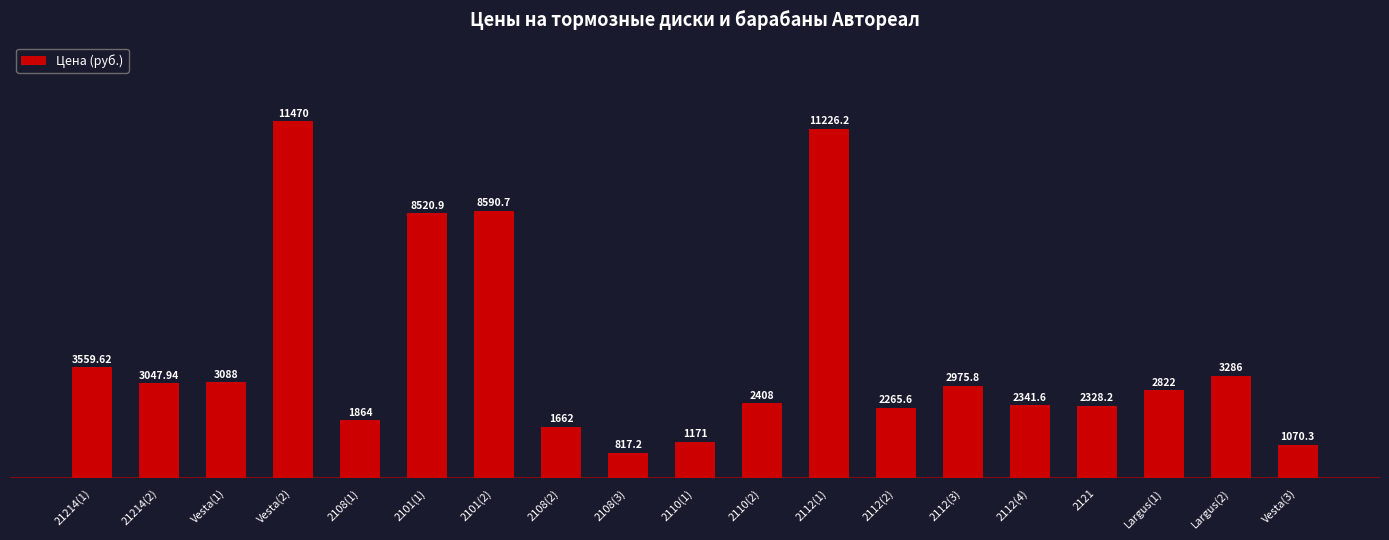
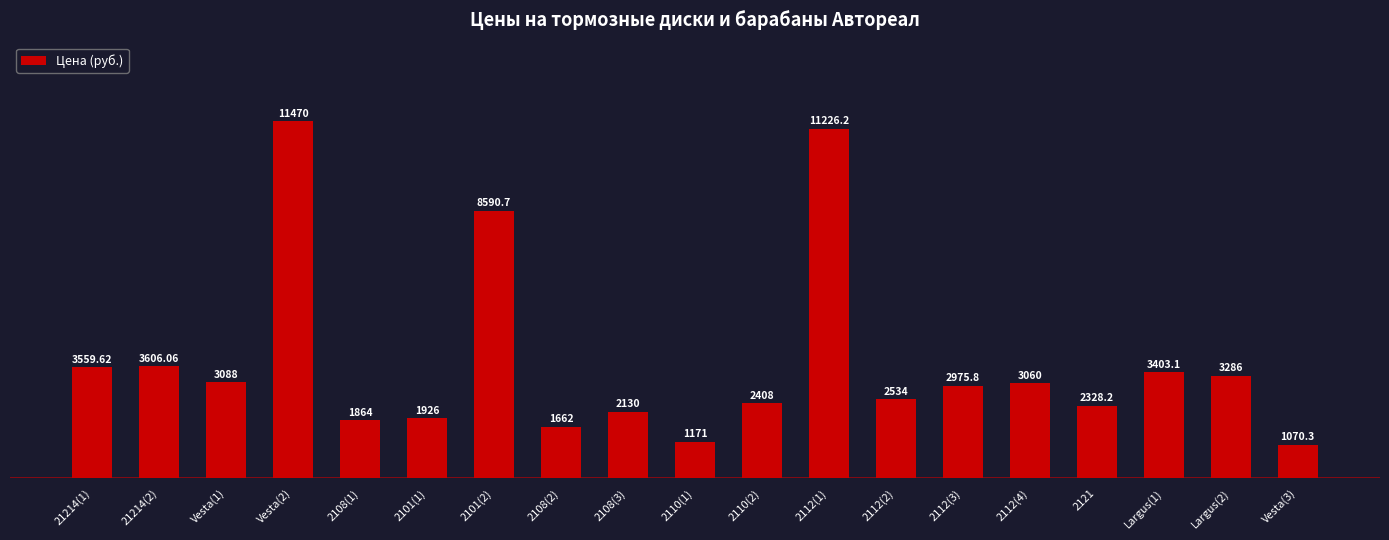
  {
    "21214(1)": 3559.62,
-   "21214(2)": 3047.94,
+   "21214(2)": 3606.06,
    "Vesta(1)": 3088,
    "Vesta(2)": 11470,
    "2108(1)": 1864,
-   "2101(1)": 8520.9,
+   "2101(1)": 1926,
    "2101(2)": 8590.7,
    "2108(2)": 1662,
-   "2108(3)": 817.2,
+   "2108(3)": 2130,
    "2110(1)": 1171,
    "2110(2)": 2408,
    "2112(1)": 11226.2,
-   "2112(2)": 2265.6,
+   "2112(2)": 2534,
    "2112(3)": 2975.8,
-   "2112(4)": 2341.6,
+   "2112(4)": 3060,
    "2121": 2328.2,
-   "Largus(1)": 2822,
+   "Largus(1)": 3403.1,
    "Largus(2)": 3286,
    "Vesta(3)": 1070.3
  }
